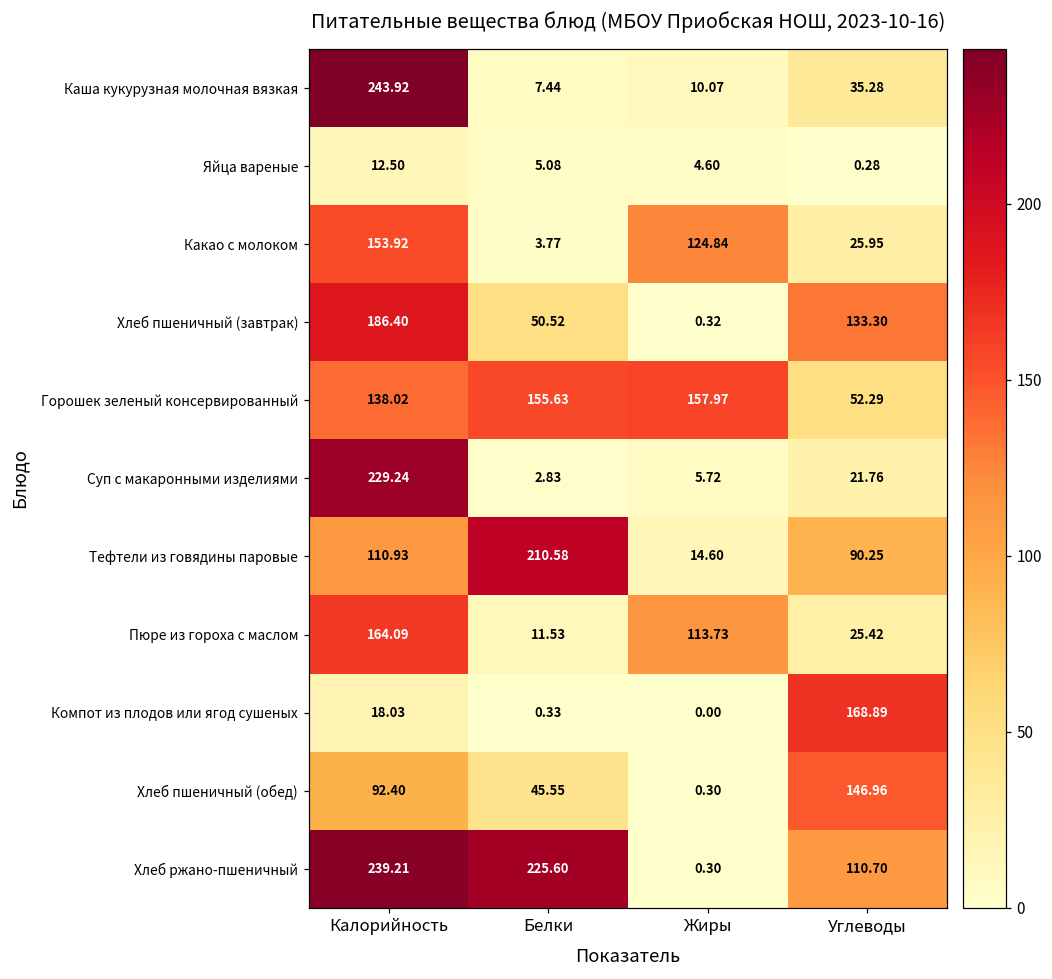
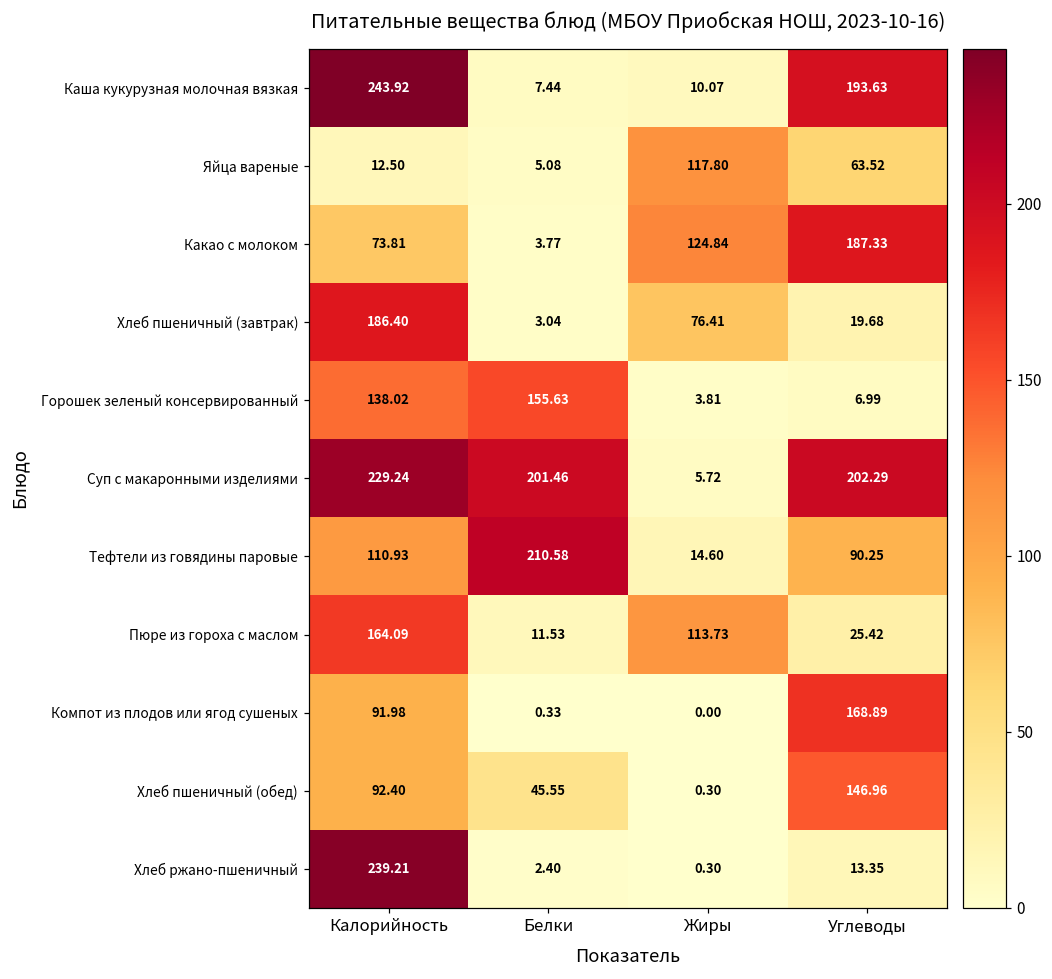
  {
    "Каша кукурузная молочная вязкая": {
      "Калорийность": 243.92,
      "Белки": 7.44,
      "Жиры": 10.07,
-     "Углеводы": 35.28
+     "Углеводы": 193.63
    },
    "Яйца вареные": {
      "Калорийность": 12.50,
      "Белки": 5.08,
-     "Жиры": 4.60,
-     "Углеводы": 0.28
+     "Жиры": 117.80,
+     "Углеводы": 63.52
    },
    "Какао с молоком": {
-     "Калорийность": 153.92,
+     "Калорийность": 73.81,
      "Белки": 3.77,
      "Жиры": 124.84,
-     "Углеводы": 25.95
+     "Углеводы": 187.33
    },
    "Хлеб пшеничный (завтрак)": {
      "Калорийность": 186.40,
-     "Белки": 50.52,
-     "Жиры": 0.32,
-     "Углеводы": 133.30
+     "Белки": 3.04,
+     "Жиры": 76.41,
+     "Углеводы": 19.68
    },
    "Горошек зеленый консервированный": {
      "Калорийность": 138.02,
      "Белки": 155.63,
-     "Жиры": 157.97,
-     "Углеводы": 52.29
+     "Жиры": 3.81,
+     "Углеводы": 6.99
    },
    "Суп с макаронными изделиями": {
      "Калорийность": 229.24,
-     "Белки": 2.83,
+     "Белки": 201.46,
      "Жиры": 5.72,
-     "Углеводы": 21.76
+     "Углеводы": 202.29
    },
    "Тефтели из говядины паровые": {
      "Калорийность": 110.93,
      "Белки": 210.58,
      "Жиры": 14.60,
      "Углеводы": 90.25
    },
    "Пюре из гороха с маслом": {
      "Калорийность": 164.09,
      "Белки": 11.53,
      "Жиры": 113.73,
      "Углеводы": 25.42
    },
    "Компот из плодов или ягод сушеных": {
-     "Калорийность": 18.03,
+     "Калорийность": 91.98,
      "Белки": 0.33,
      "Жиры": 0.00,
      "Углеводы": 168.89
    },
    "Хлеб пшеничный (обед)": {
      "Калорийность": 92.40,
      "Белки": 45.55,
      "Жиры": 0.30,
      "Углеводы": 146.96
    },
    "Хлеб ржано-пшеничный": {
      "Калорийность": 239.21,
-     "Белки": 225.60,
+     "Белки": 2.40,
      "Жиры": 0.30,
-     "Углеводы": 110.70
+     "Углеводы": 13.35
    }
  }
